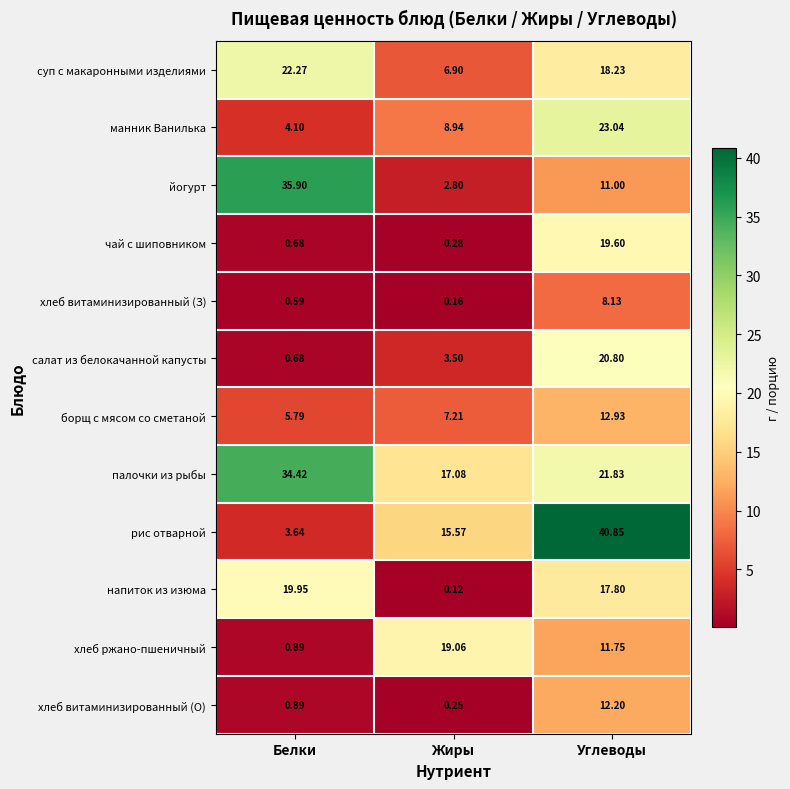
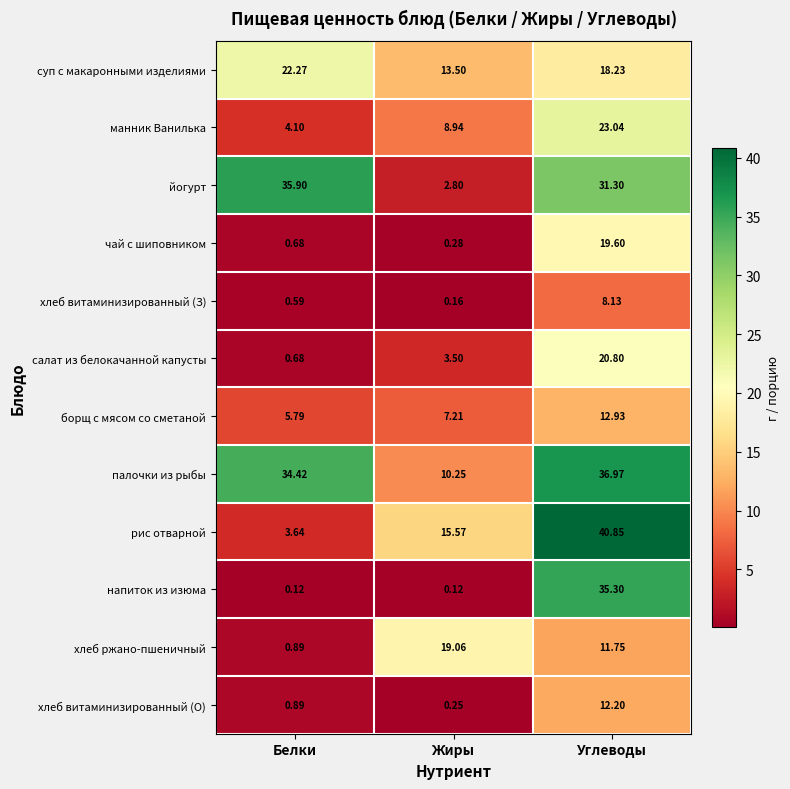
  {
    "суп с макаронными изделиями": {
      "Белки": 22.27,
-     "Жиры": 6.90,
+     "Жиры": 13.50,
      "Углеводы": 18.23
    },
    "манник Ванилька": {
      "Белки": 4.10,
      "Жиры": 8.94,
      "Углеводы": 23.04
    },
    "йогурт": {
      "Белки": 35.90,
      "Жиры": 2.80,
-     "Углеводы": 11.00
+     "Углеводы": 31.30
    },
    "чай с шиповником": {
      "Белки": 0.68,
      "Жиры": 0.28,
      "Углеводы": 19.60
    },
    "хлеб витаминизированный (З)": {
      "Белки": 0.59,
      "Жиры": 0.16,
      "Углеводы": 8.13
    },
    "салат из белокачанной капусты": {
      "Белки": 0.68,
      "Жиры": 3.50,
      "Углеводы": 20.80
    },
    "борщ с мясом со сметаной": {
      "Белки": 5.79,
      "Жиры": 7.21,
      "Углеводы": 12.93
    },
    "палочки из рыбы": {
      "Белки": 34.42,
-     "Жиры": 17.08,
-     "Углеводы": 21.83
+     "Жиры": 10.25,
+     "Углеводы": 36.97
    },
    "рис отварной": {
      "Белки": 3.64,
      "Жиры": 15.57,
      "Углеводы": 40.85
    },
    "напиток из изюма": {
-     "Белки": 19.95,
+     "Белки": 0.12,
      "Жиры": 0.12,
-     "Углеводы": 17.80
+     "Углеводы": 35.30
    },
    "хлеб ржано-пшеничный": {
      "Белки": 0.89,
      "Жиры": 19.06,
      "Углеводы": 11.75
    },
    "хлеб витаминизированный (О)": {
      "Белки": 0.89,
      "Жиры": 0.25,
      "Углеводы": 12.20
    }
  }
